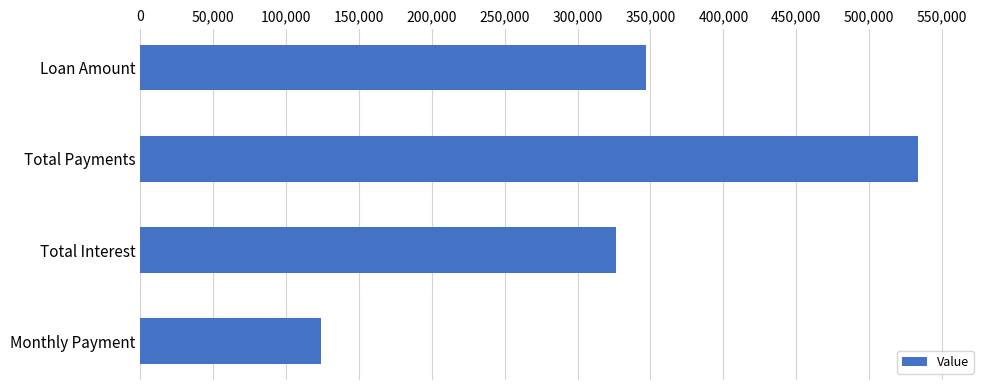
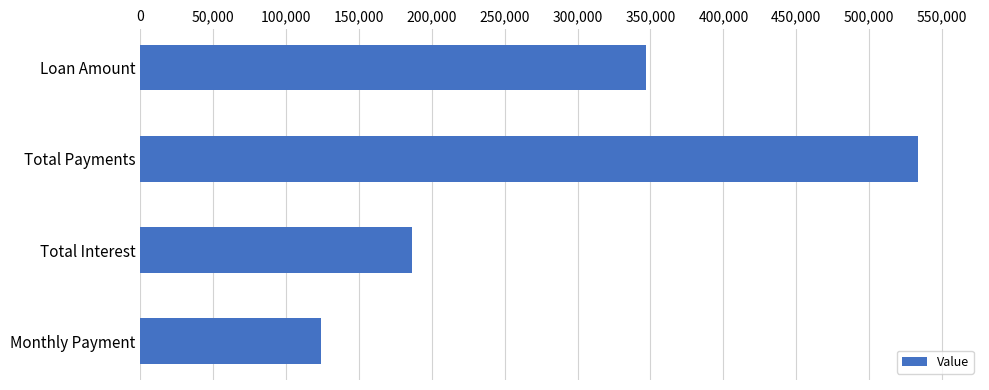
  {
    "Loan Amount": "347,000",
    "Total Payments": "533,000",
-   "Total Interest": "327,000",
+   "Total Interest": "186,000",
    "Monthly Payment": "124,000"
  }
